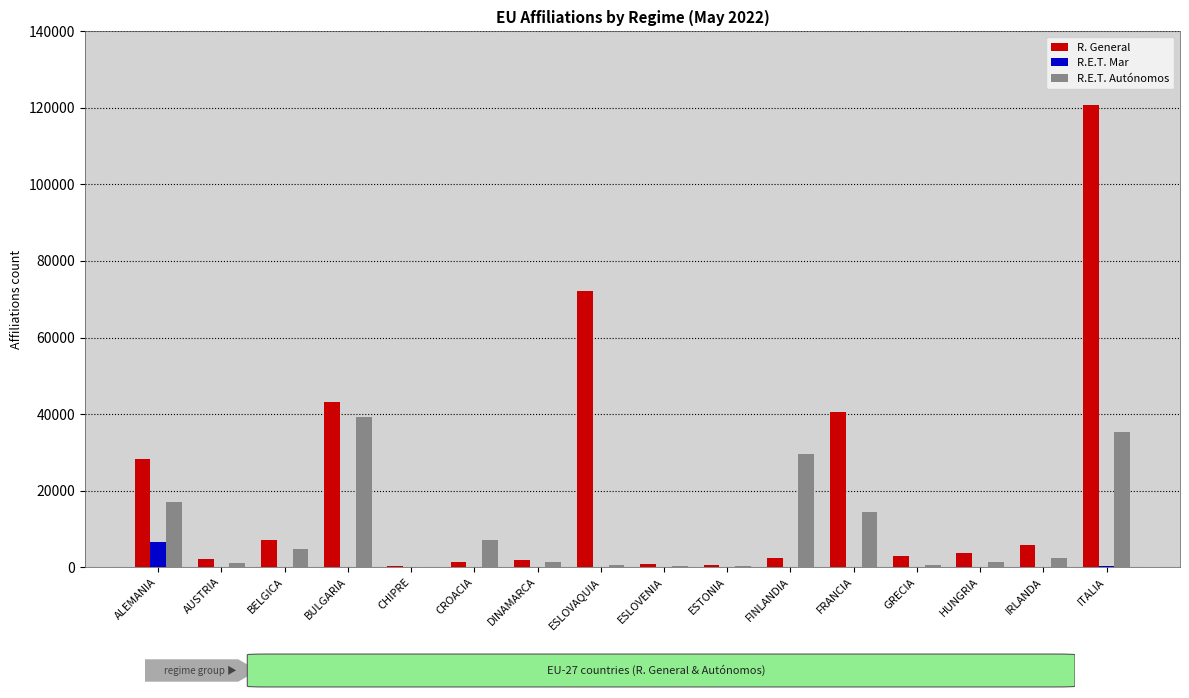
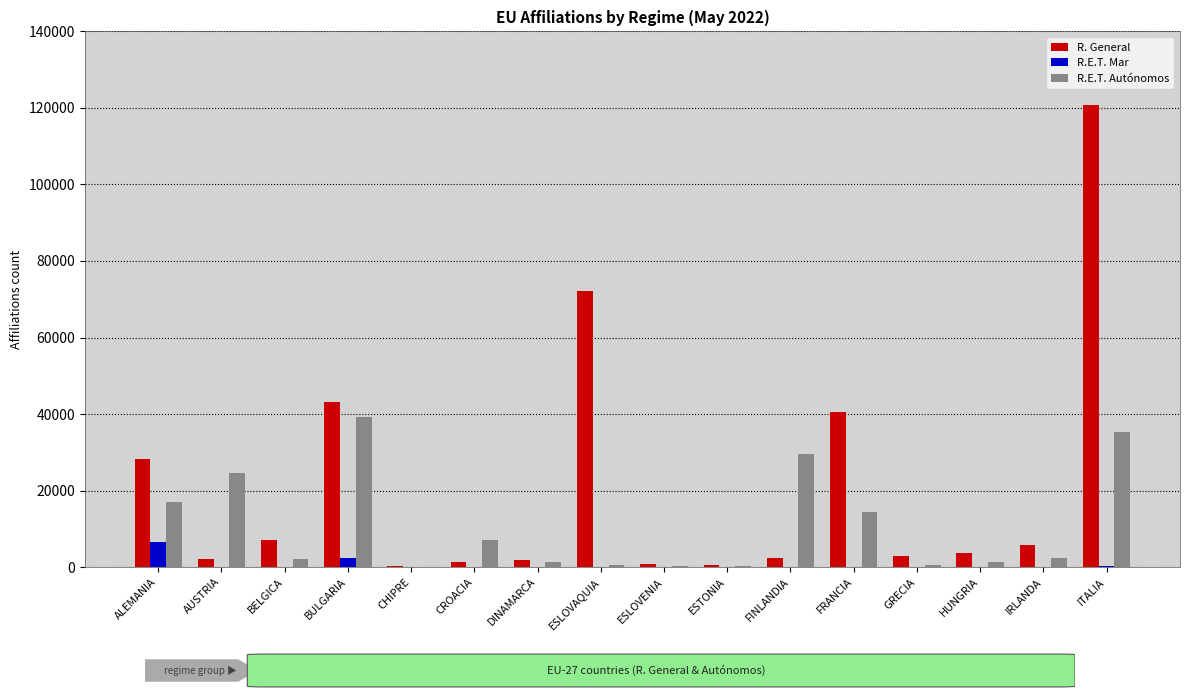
  {
    "R. General": {
      "ALEMANIA": 28000,
      "AUSTRIA": 2000,
      "BELGICA": 7000,
      "BULGARIA": 43000,
      "CROACIA": 1000,
      "DINAMARCA": 2000,
      "ESLOVAQUIA": 72000,
      "ESLOVENIA": 1000,
      "FINLANDIA": 2000,
      "FRANCIA": 41000,
      "GRECIA": 3000,
      "HUNGRIA": 4000,
      "IRLANDA": 6000,
      "ITALIA": 121000
    },
    "R.E.T. Mar": {
      "ALEMANIA": 6000,
-     "BULGARIA": 0,
+     "BULGARIA": 2000,
      "CHIPRE": 0
    },
    "R.E.T. Autónomos": {
      "ALEMANIA": 17000,
-     "AUSTRIA": 1000,
-     "BELGICA": 5000,
+     "AUSTRIA": 25000,
+     "BELGICA": 2000,
      "BULGARIA": 39000,
      "CROACIA": 7000,
      "DINAMARCA": 1000,
      "FINLANDIA": 30000,
      "FRANCIA": 14000,
      "HUNGRIA": 1000,
      "IRLANDA": 2000,
      "ITALIA": 35000
    }
  }
